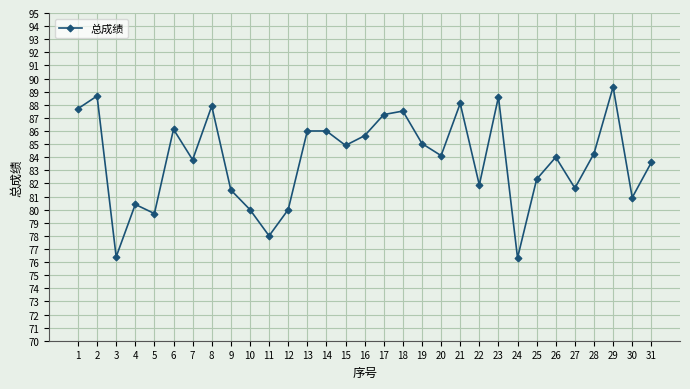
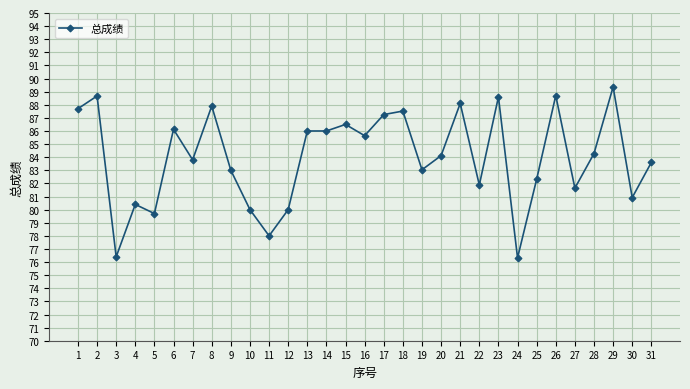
  {
    "1": 87.7,
    "2": 88.7,
    "3": 76.4,
    "4": 80.4,
    "5": 79.7,
    "6": 86.1,
    "7": 83.8,
    "8": 87.9,
-   "9": 81.5,
+   "9": 83.0,
    "10": 80.0,
    "11": 78.0,
    "12": 80.0,
    "13": 86.0,
    "14": 86.0,
-   "15": 84.9,
+   "15": 86.5,
    "16": 85.6,
    "17": 87.3,
    "18": 87.5,
-   "19": 85.0,
+   "19": 83.0,
    "20": 84.1,
    "21": 88.1,
    "22": 81.9,
    "23": 88.6,
    "24": 76.3,
    "25": 82.3,
-   "26": 84.0,
+   "26": 88.7,
    "27": 81.6,
    "28": 84.3,
    "29": 89.4,
    "30": 80.9,
    "31": 83.6
  }
